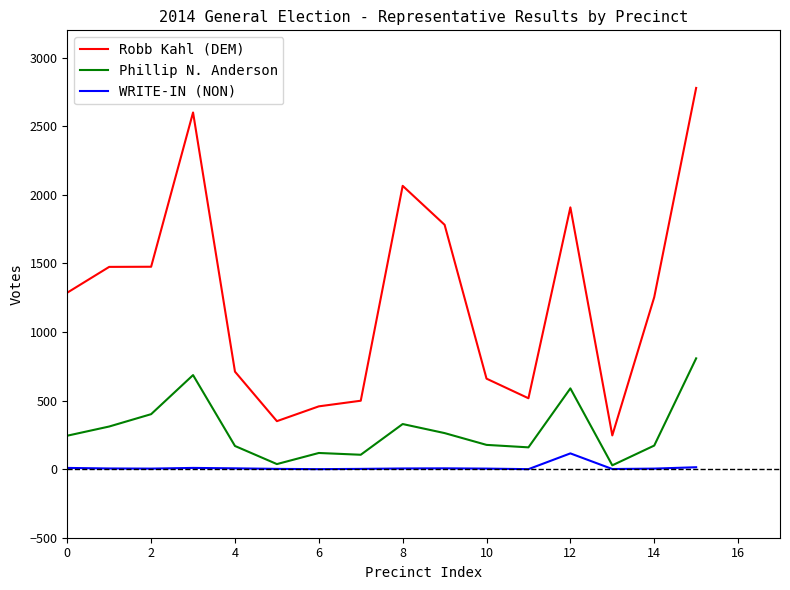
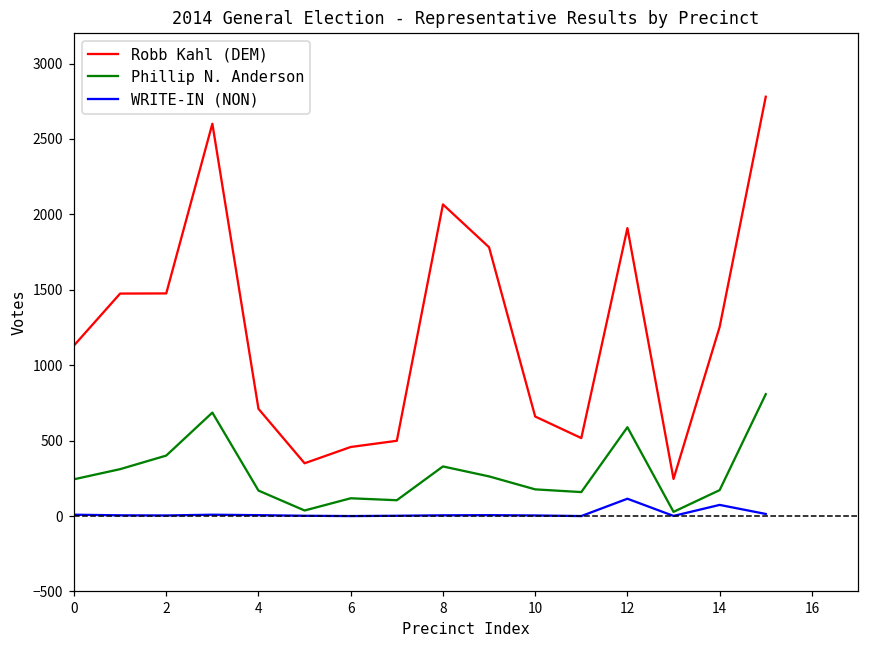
  {
    "Robb Kahl (DEM)": {
-     "0": 1290,
+     "0": 1130,
      "2": 1480,
      "4": 710,
      "6": 460,
      "8": 2070,
      "10": 660,
      "12": 1910,
      "14": 1250
    },
    "Phillip N. Anderson": {
      "0": 240,
      "2": 400,
      "4": 170,
      "6": 120,
      "8": 330,
      "10": 180,
      "12": 590,
      "14": 170
    },
    "WRITE-IN (NON)": {
      "0": 10,
      "2": 0,
      "4": 10,
      "6": 0,
      "8": 10,
      "10": 0,
      "12": 120,
-     "14": 0
+     "14": 70
    }
  }
